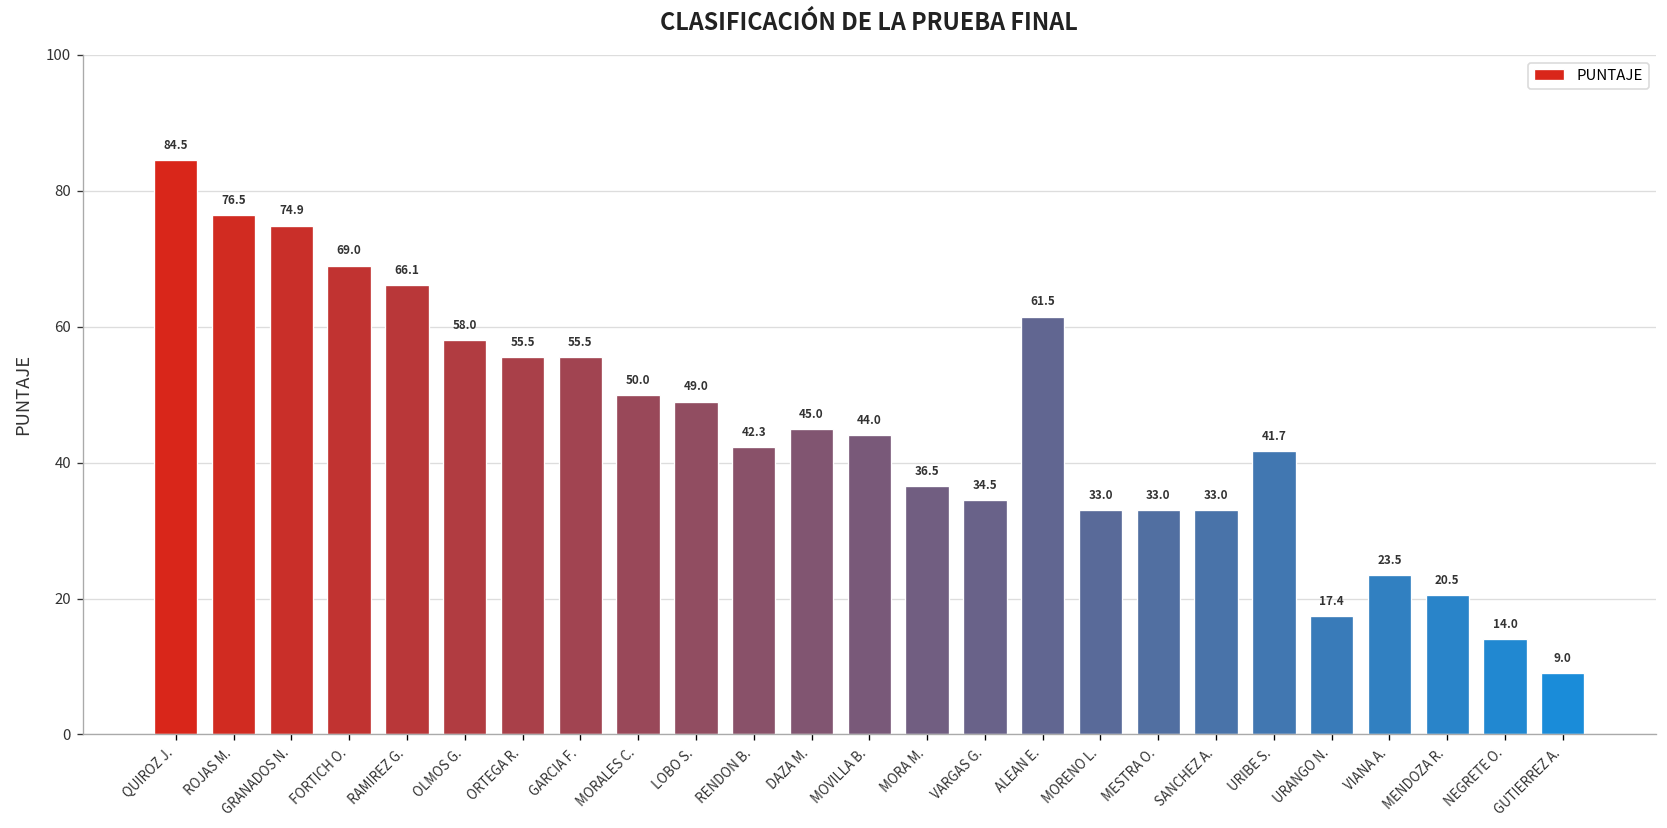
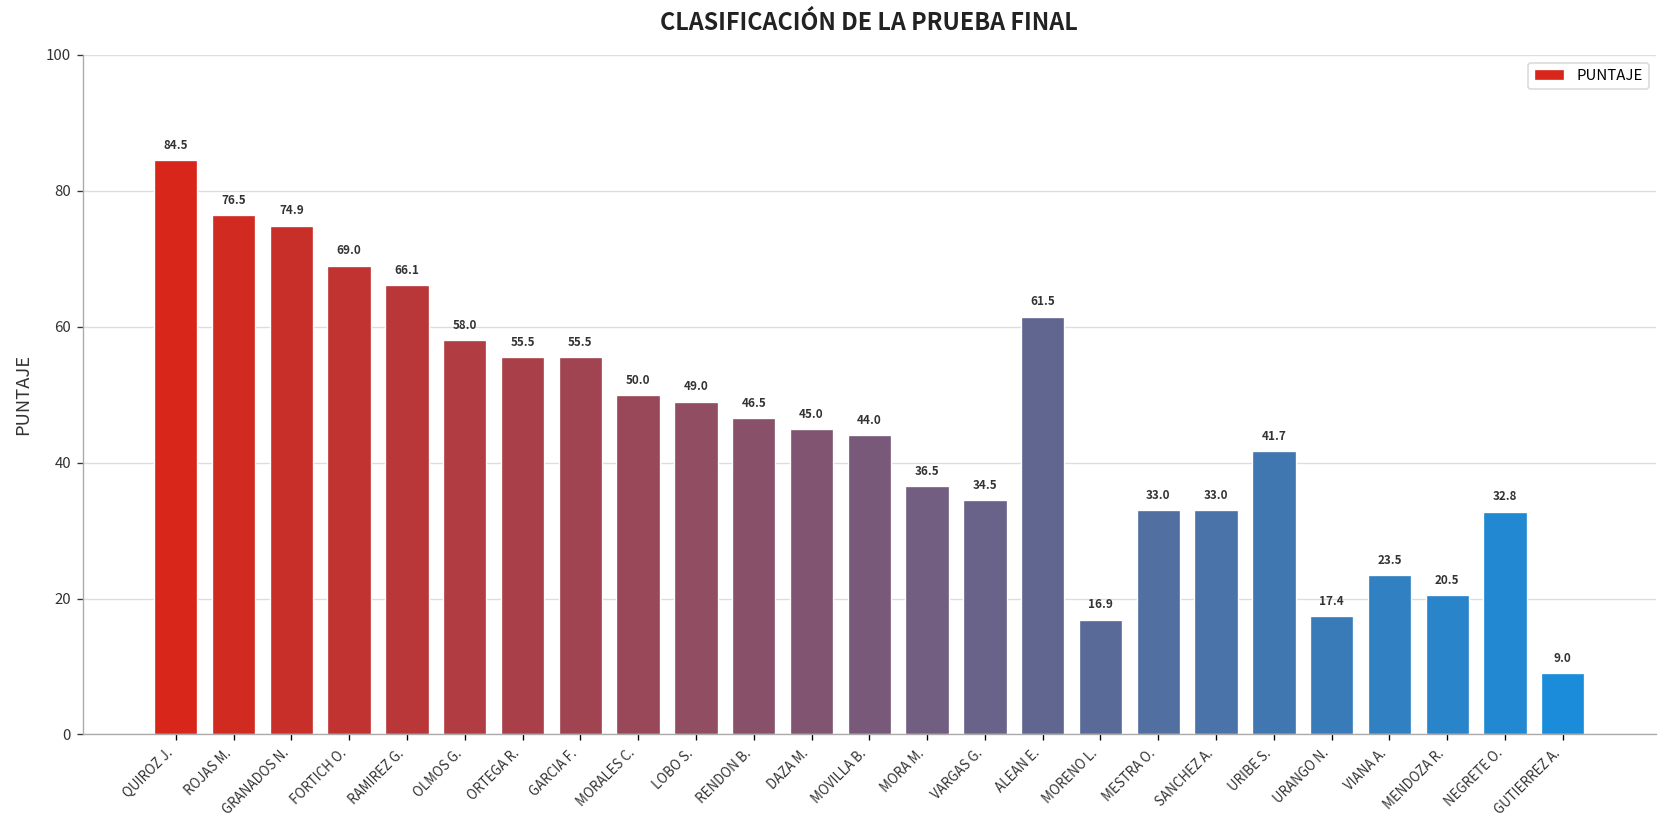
  {
    "QUIROZ J.": 84.5,
    "ROJAS M.": 76.5,
    "GRANADOS N.": 74.9,
    "FORTICH O.": 69.0,
    "RAMIREZ G.": 66.1,
    "OLMOS G.": 58.0,
    "ORTEGA R.": 55.5,
    "GARCIA F.": 55.5,
    "MORALES C.": 50.0,
    "LOBO S.": 49.0,
-   "RENDON B.": 42.3,
+   "RENDON B.": 46.5,
    "DAZA M.": 45.0,
    "MOVILLA B.": 44.0,
    "MORA M.": 36.5,
    "VARGAS G.": 34.5,
    "ALEAN E.": 61.5,
-   "MORENO L.": 33.0,
+   "MORENO L.": 16.9,
    "MESTRA O.": 33.0,
    "SANCHEZ A.": 33.0,
    "URIBE S.": 41.7,
    "URANGO N.": 17.4,
    "VIANA A.": 23.5,
    "MENDOZA R.": 20.5,
-   "NEGRETE O.": 14.0,
+   "NEGRETE O.": 32.8,
    "GUTIERREZ A.": 9.0
  }
